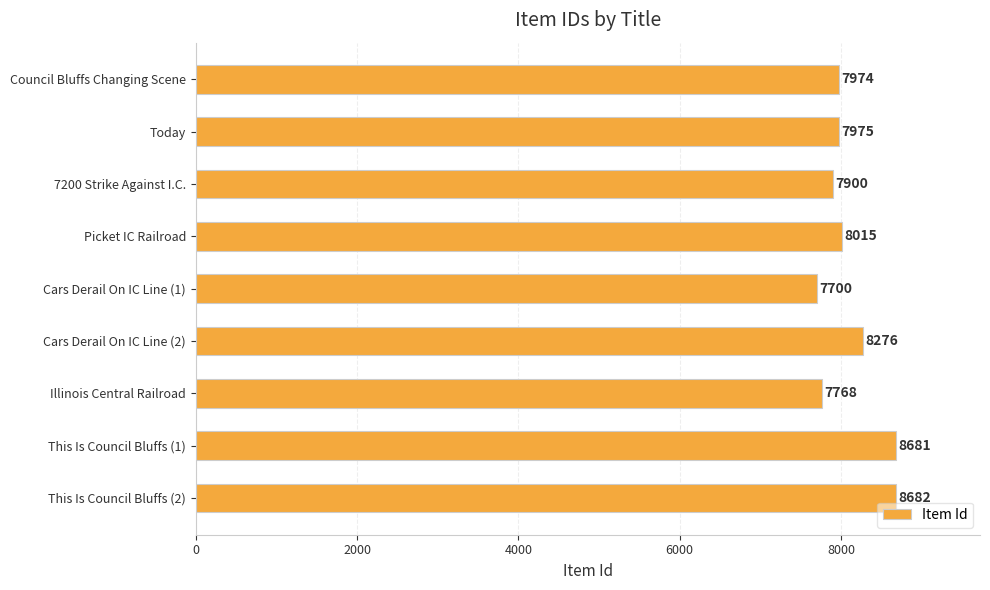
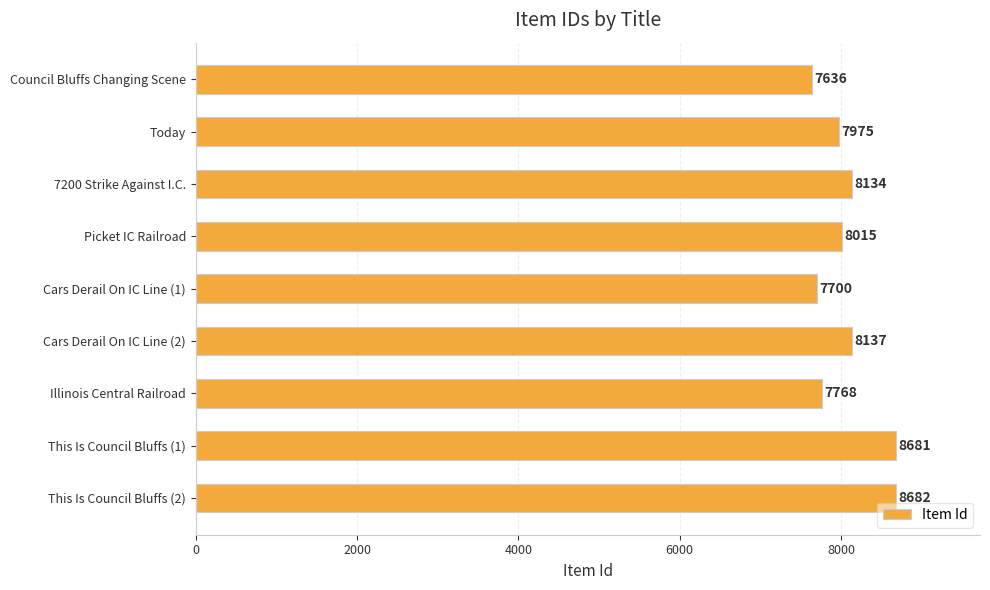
  {
-   "Council Bluffs Changing Scene": 7974,
+   "Council Bluffs Changing Scene": 7636,
    "Today": 7975,
-   "7200 Strike Against I.C.": 7900,
+   "7200 Strike Against I.C.": 8134,
    "Picket IC Railroad": 8015,
    "Cars Derail On IC Line (1)": 7700,
-   "Cars Derail On IC Line (2)": 8276,
+   "Cars Derail On IC Line (2)": 8137,
    "Illinois Central Railroad": 7768,
    "This Is Council Bluffs (1)": 8681
  }
